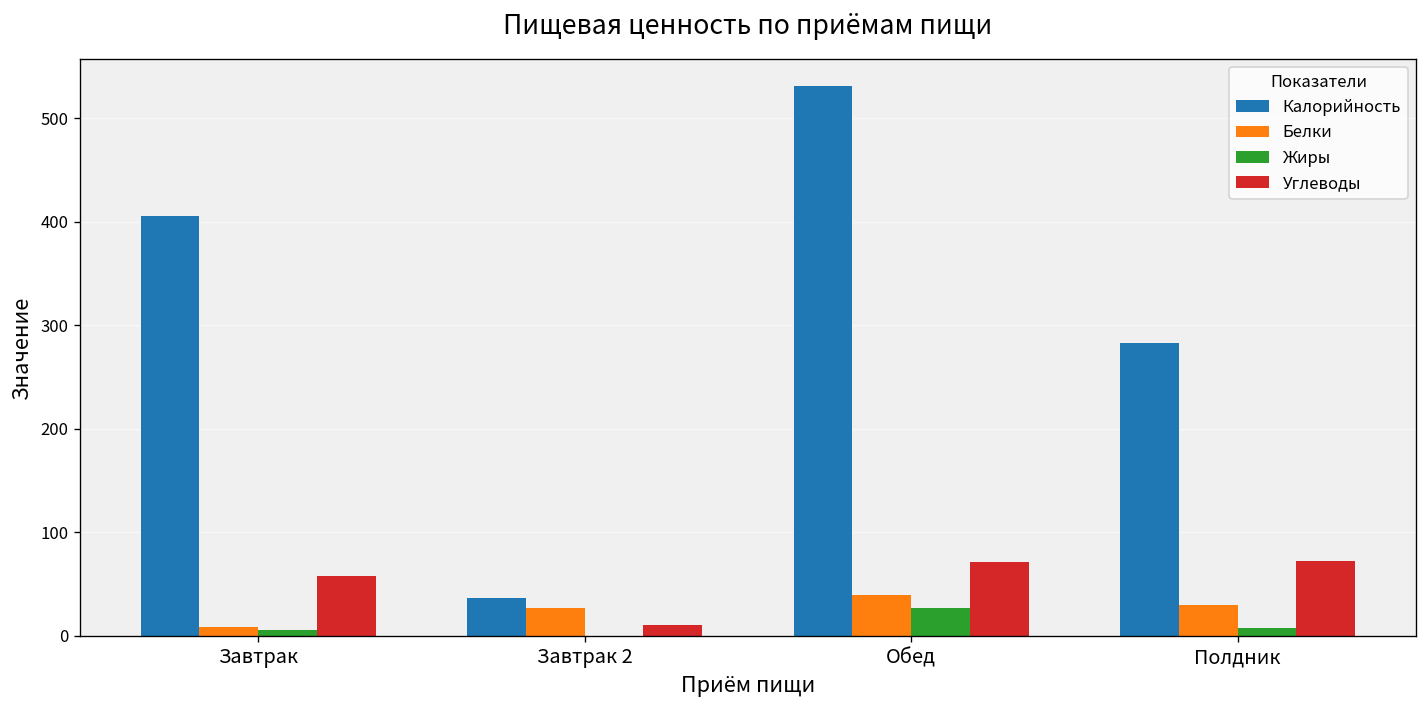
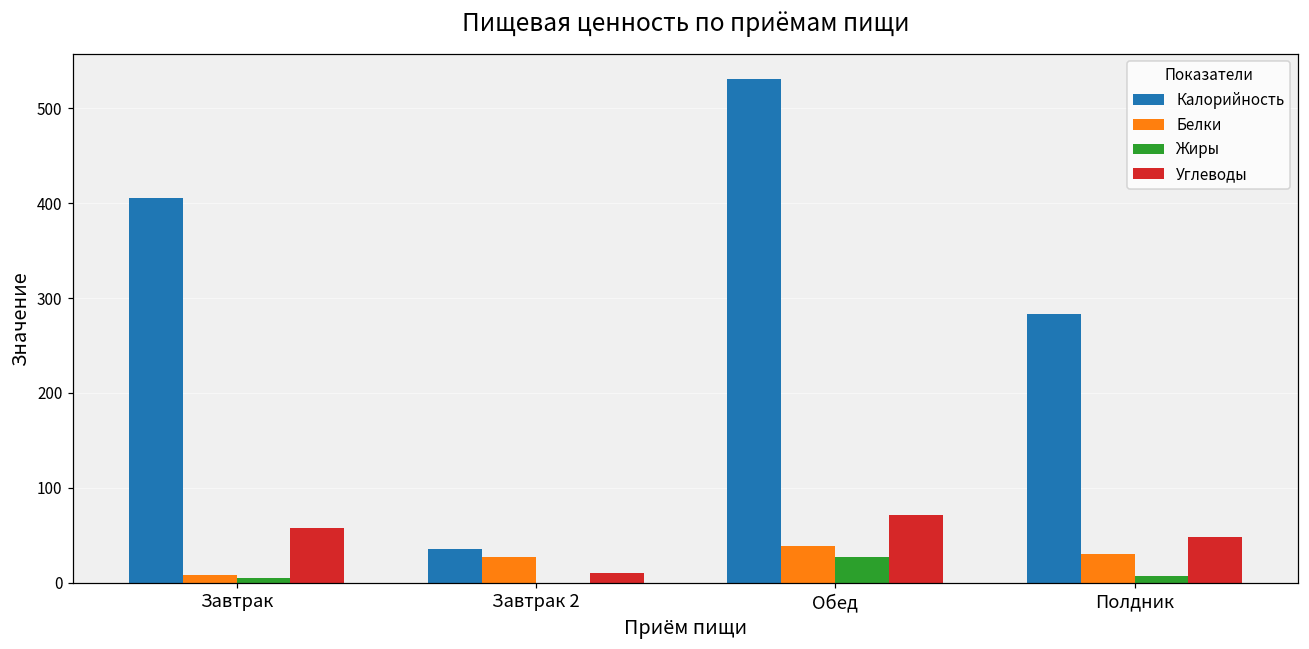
  {
    "Калорийность": {
      "Завтрак": 410,
      "Завтрак 2": 40,
      "Обед": 530,
      "Полдник": 280
    },
    "Белки": {
      "Завтрак": 10,
      "Завтрак 2": 30,
      "Обед": 40,
      "Полдник": 30
    },
    "Жиры": {
      "Завтрак": 10,
      "Завтрак 2": 0,
      "Обед": 30,
      "Полдник": 10
    },
    "Углеводы": {
      "Завтрак": 60,
      "Завтрак 2": 10,
      "Обед": 70,
-     "Полдник": 70
+     "Полдник": 50
    }
  }
